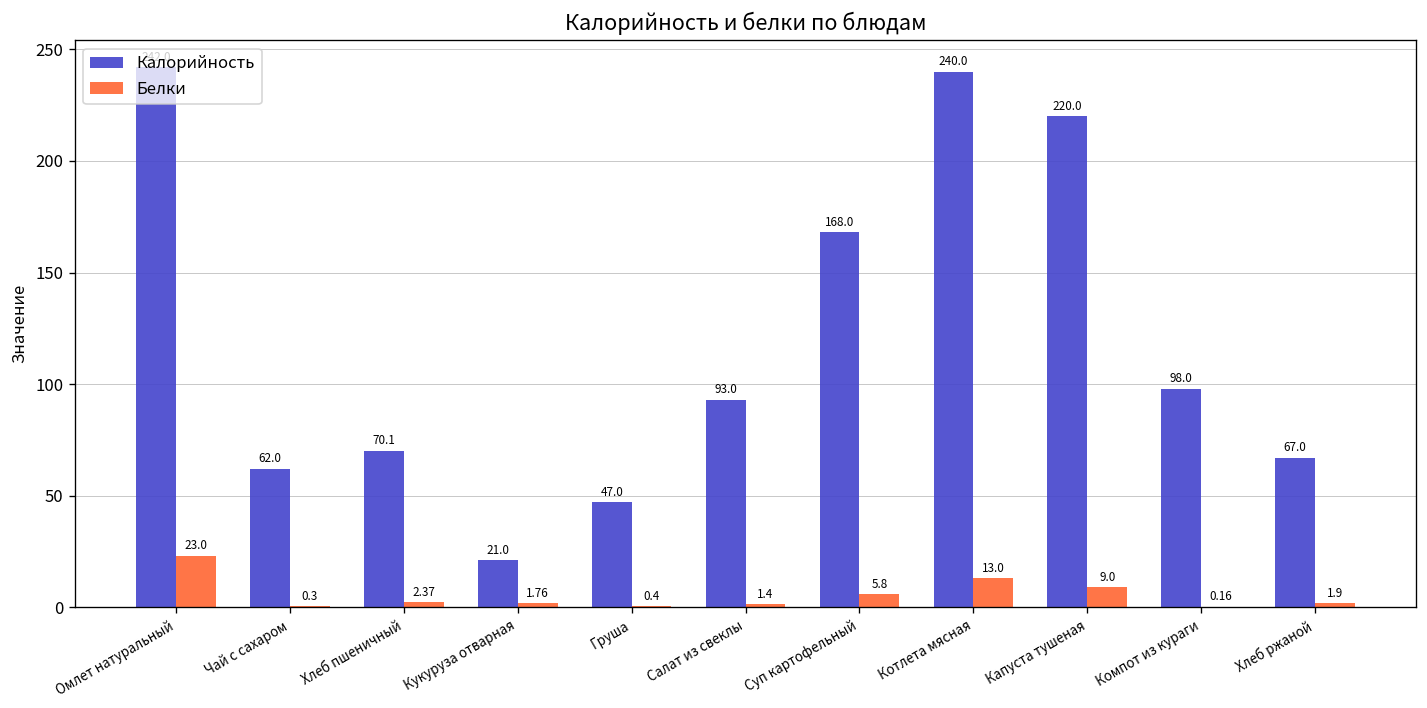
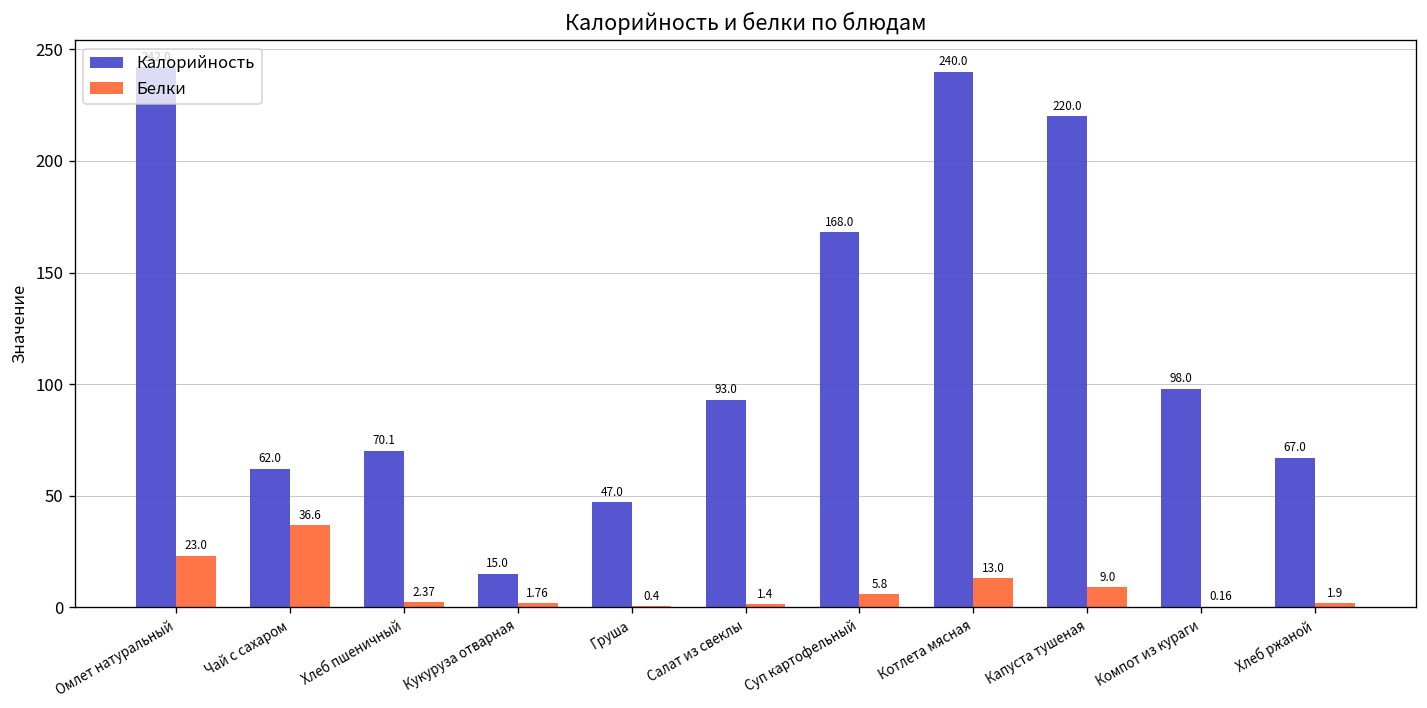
  {
    "Калорийность": {
      "Чай с сахаром": 62.0,
      "Хлеб пшеничный": 70.1,
-     "Кукуруза отварная": 21.0,
+     "Кукуруза отварная": 15.0,
      "Груша": 47.0,
      "Салат из свеклы": 93.0,
      "Суп картофельный": 168.0,
      "Котлета мясная": 240.0,
      "Капуста тушеная": 220.0,
      "Компот из кураги": 98.0,
      "Хлеб ржаной": 67.0
    },
    "Белки": {
      "Омлет натуральный": 23.0,
-     "Чай с сахаром": 0.3,
+     "Чай с сахаром": 36.6,
      "Хлеб пшеничный": 2.37,
      "Кукуруза отварная": 1.76,
      "Груша": 0.4,
      "Салат из свеклы": 1.4,
      "Суп картофельный": 5.8,
      "Котлета мясная": 13.0,
      "Капуста тушеная": 9.0,
      "Компот из кураги": 0.16,
      "Хлеб ржаной": 1.9
    }
  }
